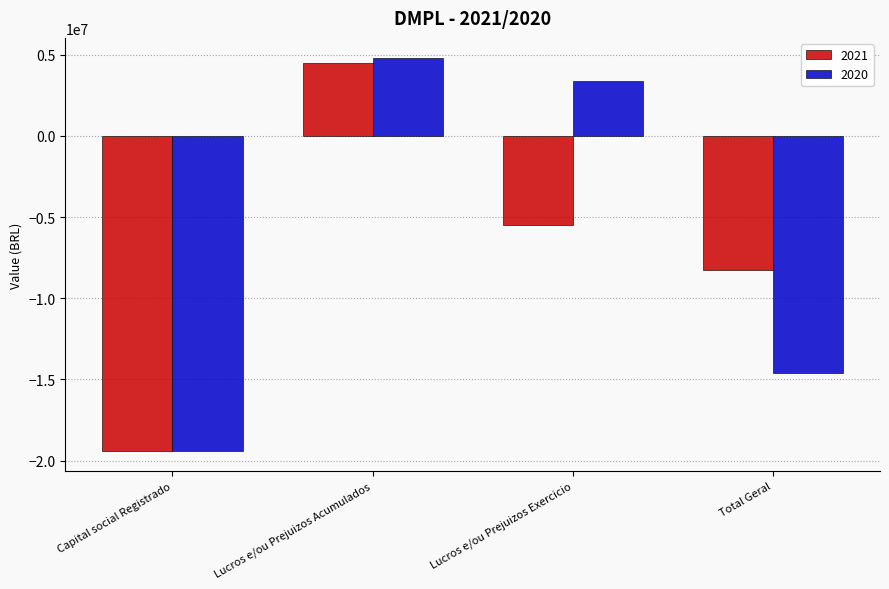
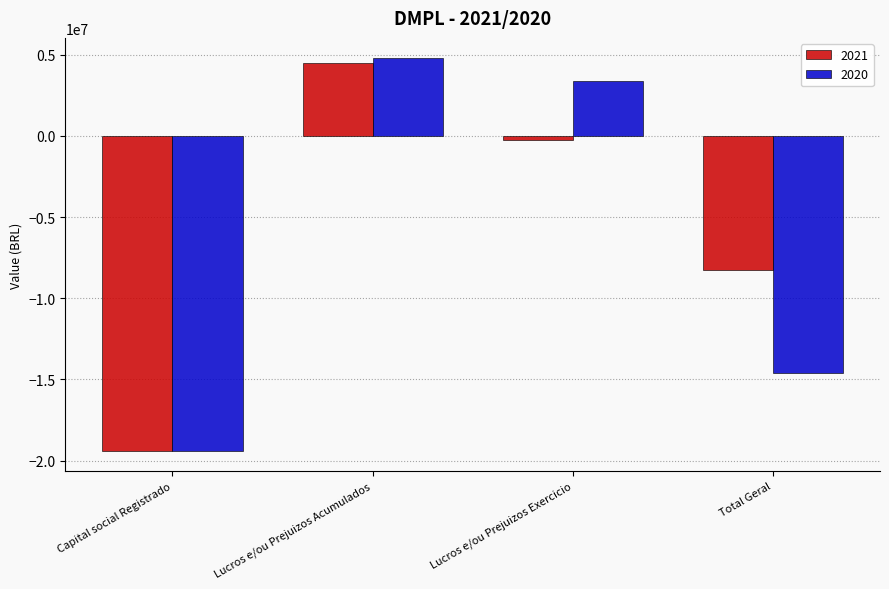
  {
    "2021": {
      "Capital social Registrado": -19400000,
      "Lucros e/ou Prejuizos Acumulados": 4500000,
-     "Lucros e/ou Prejuizos Exercicio": -5500000,
+     "Lucros e/ou Prejuizos Exercicio": -300000,
      "Total Geral": -8300000
    },
    "2020": {
      "Capital social Registrado": -19400000,
      "Lucros e/ou Prejuizos Acumulados": 4800000,
      "Lucros e/ou Prejuizos Exercicio": 3400000,
      "Total Geral": -14600000
    }
  }
